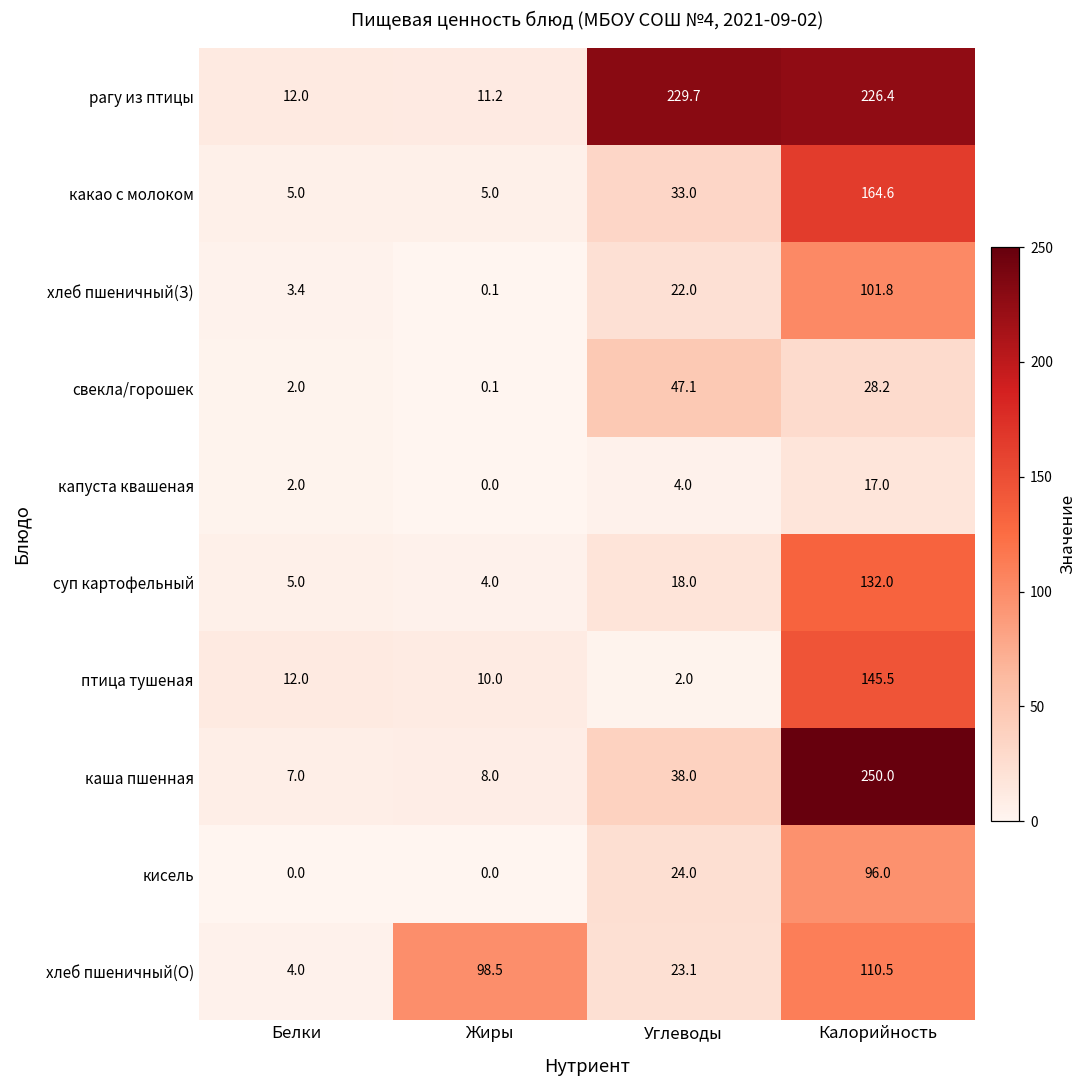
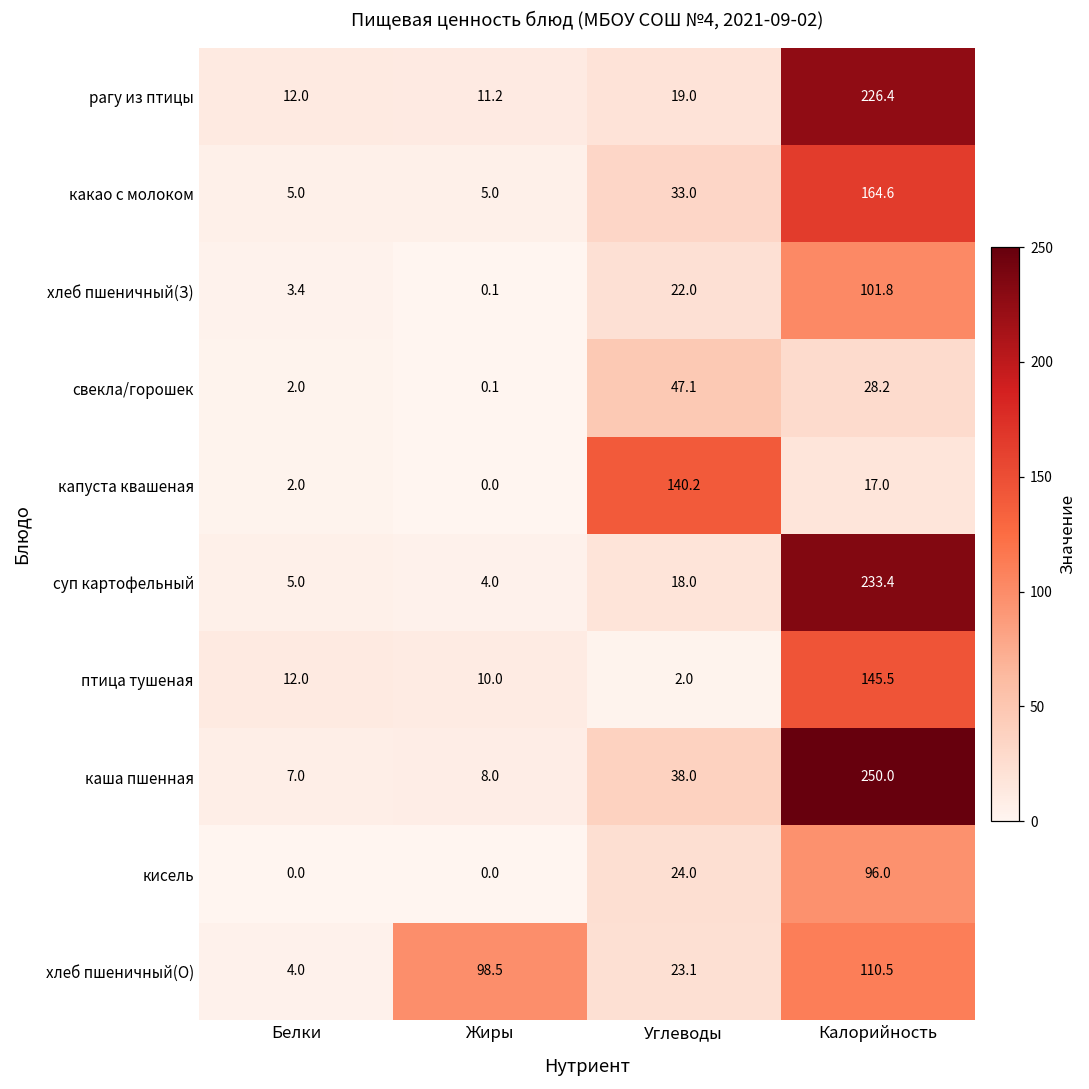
  {
    "рагу из птицы": {
      "Белки": 12.0,
      "Жиры": 11.2,
-     "Углеводы": 229.7,
+     "Углеводы": 19.0,
      "Калорийность": 226.4
    },
    "какао с молоком": {
      "Белки": 5.0,
      "Жиры": 5.0,
      "Углеводы": 33.0,
      "Калорийность": 164.6
    },
    "хлеб пшеничный(З)": {
      "Белки": 3.4,
      "Жиры": 0.1,
      "Углеводы": 22.0,
      "Калорийность": 101.8
    },
    "свекла/горошек": {
      "Белки": 2.0,
      "Жиры": 0.1,
      "Углеводы": 47.1,
      "Калорийность": 28.2
    },
    "капуста квашеная": {
      "Белки": 2.0,
      "Жиры": 0.0,
-     "Углеводы": 4.0,
+     "Углеводы": 140.2,
      "Калорийность": 17.0
    },
    "суп картофельный": {
      "Белки": 5.0,
      "Жиры": 4.0,
      "Углеводы": 18.0,
-     "Калорийность": 132.0
+     "Калорийность": 233.4
    },
    "птица тушеная": {
      "Белки": 12.0,
      "Жиры": 10.0,
      "Углеводы": 2.0,
      "Калорийность": 145.5
    },
    "каша пшенная": {
      "Белки": 7.0,
      "Жиры": 8.0,
      "Углеводы": 38.0,
      "Калорийность": 250.0
    },
    "кисель": {
      "Белки": 0.0,
      "Жиры": 0.0,
      "Углеводы": 24.0,
      "Калорийность": 96.0
    },
    "хлеб пшеничный(О)": {
      "Белки": 4.0,
      "Жиры": 98.5,
      "Углеводы": 23.1,
      "Калорийность": 110.5
    }
  }
